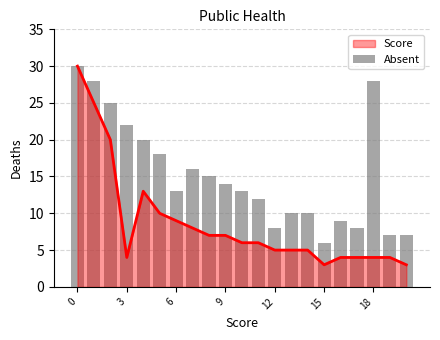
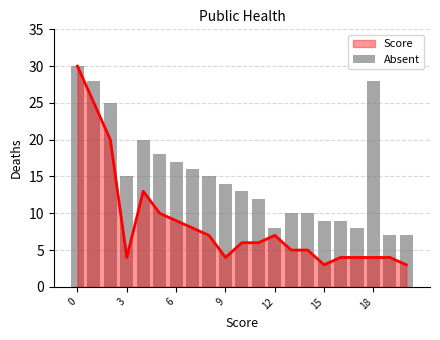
  {
    "Score": {
      "0": 30,
      "3": 4,
      "6": 9,
-     "9": 7,
-     "12": 5,
+     "9": 4,
+     "12": 7,
      "15": 3,
      "18": 4
    },
    "Absent": {
      "0": 30,
-     "3": 22,
-     "6": 13,
+     "3": 15,
+     "6": 17,
      "9": 14,
      "12": 8,
-     "15": 6,
+     "15": 9,
      "18": 28
    }
  }
